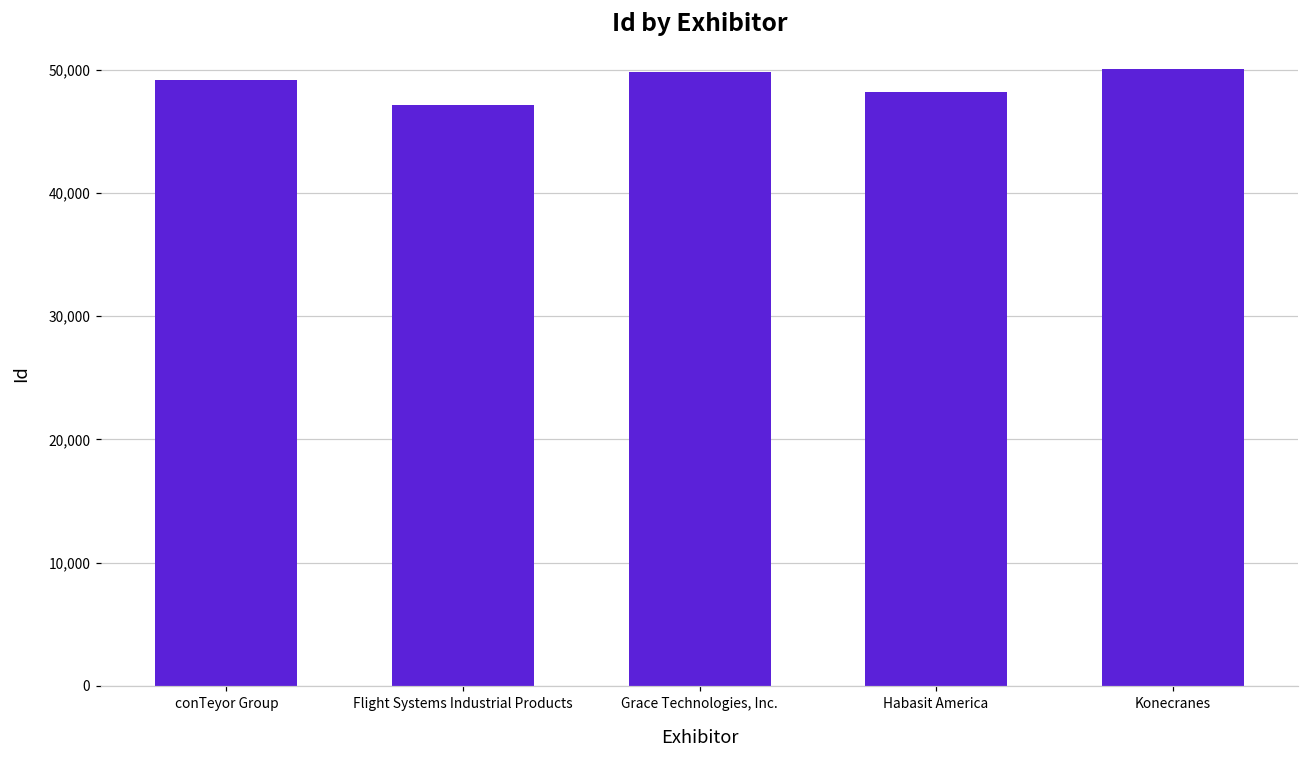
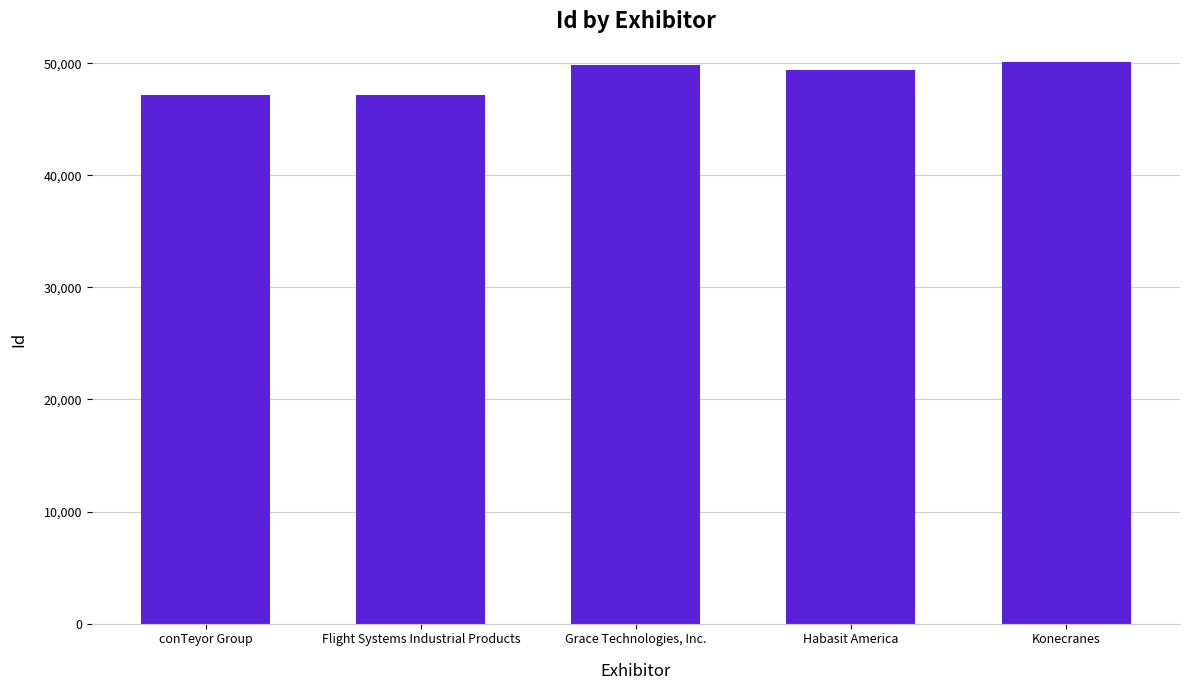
  {
-   "conTeyor Group": "49,200",
+   "conTeyor Group": "47,200",
    "Flight Systems Industrial Products": "47,200",
    "Grace Technologies, Inc.": "49,800",
-   "Habasit America": "48,100",
+   "Habasit America": "49,400",
    "Konecranes": "50,100"
  }
